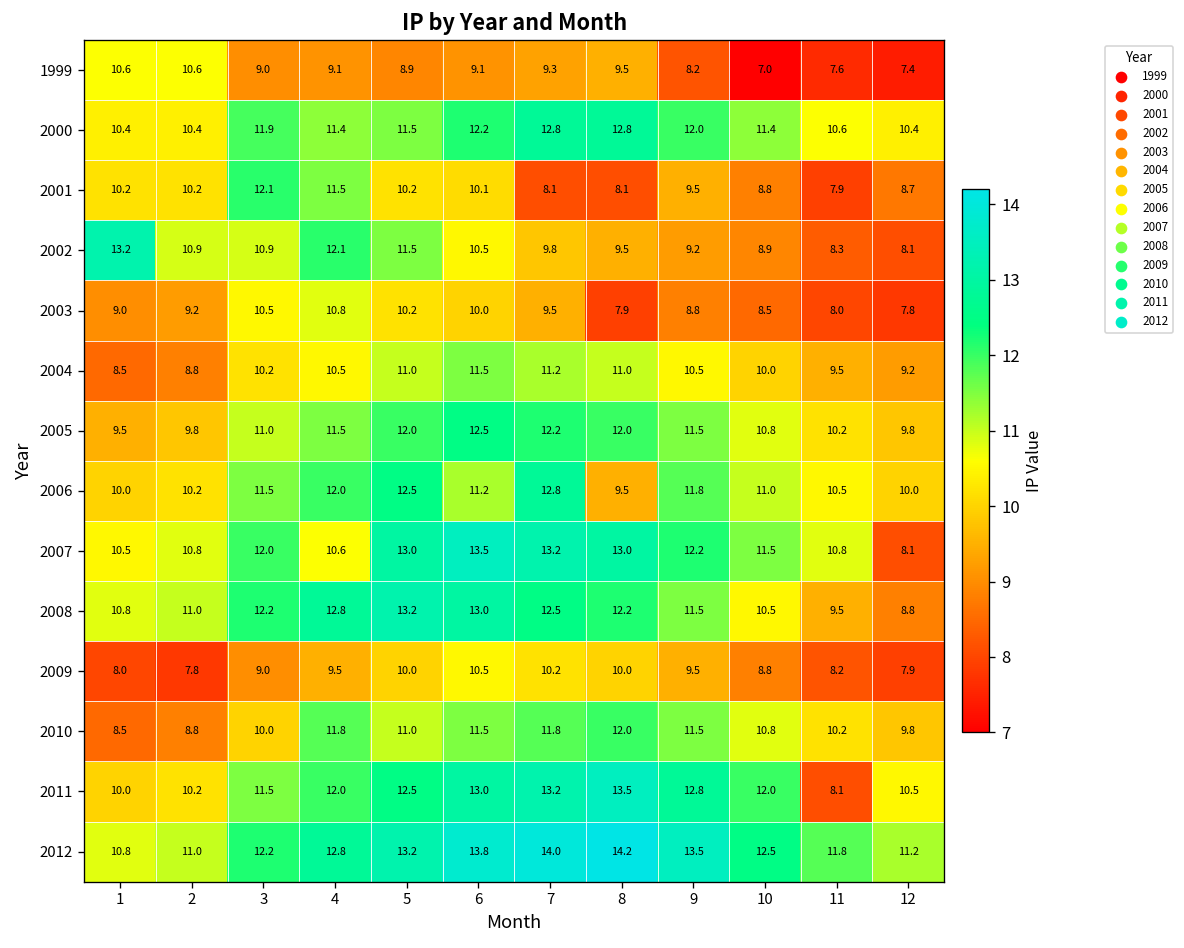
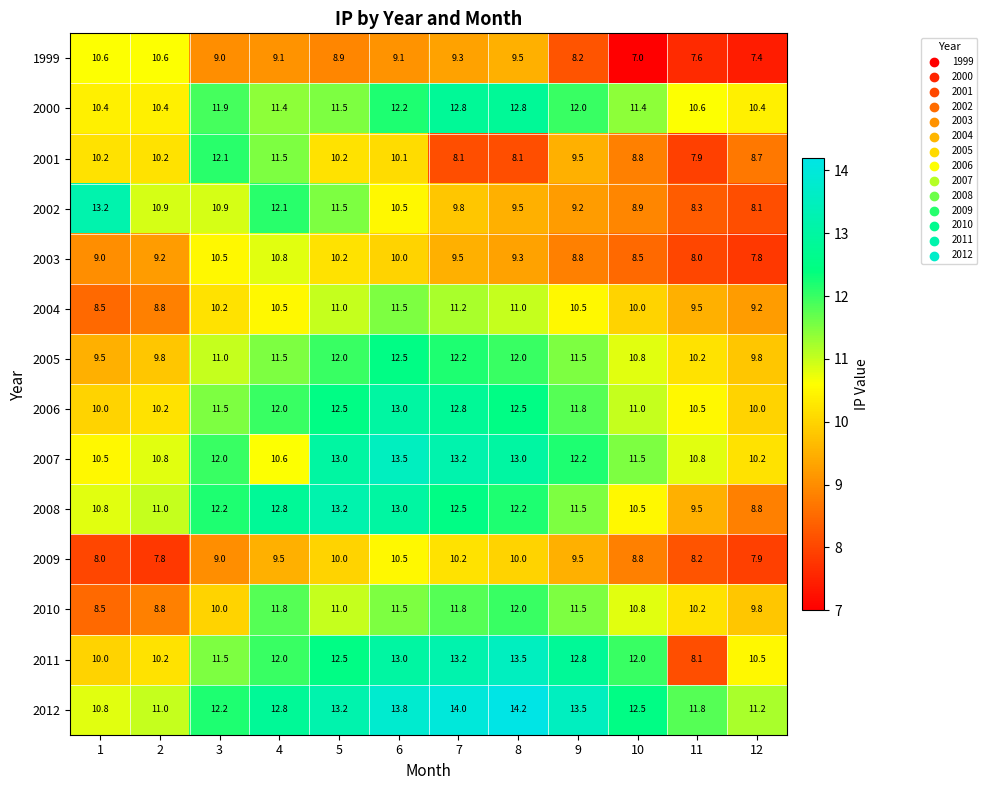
  {
    "1999": {
      "1": 10.6,
      "2": 10.6,
      "3": 9.0,
      "4": 9.1,
      "5": 8.9,
      "6": 9.1,
      "7": 9.3,
      "8": 9.5,
      "9": 8.2,
      "10": 7.0,
      "11": 7.6,
      "12": 7.4
    },
    "2000": {
      "1": 10.4,
      "2": 10.4,
      "3": 11.9,
      "4": 11.4,
      "5": 11.5,
      "6": 12.2,
      "7": 12.8,
      "8": 12.8,
      "9": 12.0,
      "10": 11.4,
      "11": 10.6,
      "12": 10.4
    },
    "2001": {
      "1": 10.2,
      "2": 10.2,
      "3": 12.1,
      "4": 11.5,
      "5": 10.2,
      "6": 10.1,
      "7": 8.1,
      "8": 8.1,
      "9": 9.5,
      "10": 8.8,
      "11": 7.9,
      "12": 8.7
    },
    "2002": {
      "1": 13.2,
      "2": 10.9,
      "3": 10.9,
      "4": 12.1,
      "5": 11.5,
      "6": 10.5,
      "7": 9.8,
      "8": 9.5,
      "9": 9.2,
      "10": 8.9,
      "11": 8.3,
      "12": 8.1
    },
    "2003": {
      "1": 9.0,
      "2": 9.2,
      "3": 10.5,
      "4": 10.8,
      "5": 10.2,
      "6": 10.0,
      "7": 9.5,
-     "8": 7.9,
+     "8": 9.3,
      "9": 8.8,
      "10": 8.5,
      "11": 8.0,
      "12": 7.8
    },
    "2004": {
      "1": 8.5,
      "2": 8.8,
      "3": 10.2,
      "4": 10.5,
      "5": 11.0,
      "6": 11.5,
      "7": 11.2,
      "8": 11.0,
      "9": 10.5,
      "10": 10.0,
      "11": 9.5,
      "12": 9.2
    },
    "2005": {
      "1": 9.5,
      "2": 9.8,
      "3": 11.0,
      "4": 11.5,
      "5": 12.0,
      "6": 12.5,
      "7": 12.2,
      "8": 12.0,
      "9": 11.5,
      "10": 10.8,
      "11": 10.2,
      "12": 9.8
    },
    "2006": {
      "1": 10.0,
      "2": 10.2,
      "3": 11.5,
      "4": 12.0,
      "5": 12.5,
-     "6": 11.2,
+     "6": 13.0,
      "7": 12.8,
-     "8": 9.5,
+     "8": 12.5,
      "9": 11.8,
      "10": 11.0,
      "11": 10.5,
      "12": 10.0
    },
    "2007": {
      "1": 10.5,
      "2": 10.8,
      "3": 12.0,
      "4": 10.6,
      "5": 13.0,
      "6": 13.5,
      "7": 13.2,
      "8": 13.0,
      "9": 12.2,
      "10": 11.5,
      "11": 10.8,
-     "12": 8.1
+     "12": 10.2
    },
    "2008": {
      "1": 10.8,
      "2": 11.0,
      "3": 12.2,
      "4": 12.8,
      "5": 13.2,
      "6": 13.0,
      "7": 12.5,
      "8": 12.2,
      "9": 11.5,
      "10": 10.5,
      "11": 9.5,
      "12": 8.8
    },
    "2009": {
      "1": 8.0,
      "2": 7.8,
      "3": 9.0,
      "4": 9.5,
      "5": 10.0,
      "6": 10.5,
      "7": 10.2,
      "8": 10.0,
      "9": 9.5,
      "10": 8.8,
      "11": 8.2,
      "12": 7.9
    },
    "2010": {
      "1": 8.5,
      "2": 8.8,
      "3": 10.0,
      "4": 11.8,
      "5": 11.0,
      "6": 11.5,
      "7": 11.8,
      "8": 12.0,
      "9": 11.5,
      "10": 10.8,
      "11": 10.2,
      "12": 9.8
    },
    "2011": {
      "1": 10.0,
      "2": 10.2,
      "3": 11.5,
      "4": 12.0,
      "5": 12.5,
      "6": 13.0,
      "7": 13.2,
      "8": 13.5,
      "9": 12.8,
      "10": 12.0,
      "11": 8.1,
      "12": 10.5
    },
    "2012": {
      "1": 10.8,
      "2": 11.0,
      "3": 12.2,
      "4": 12.8,
      "5": 13.2,
      "6": 13.8,
      "7": 14.0,
      "8": 14.2,
      "9": 13.5,
      "10": 12.5,
      "11": 11.8,
      "12": 11.2
    }
  }
